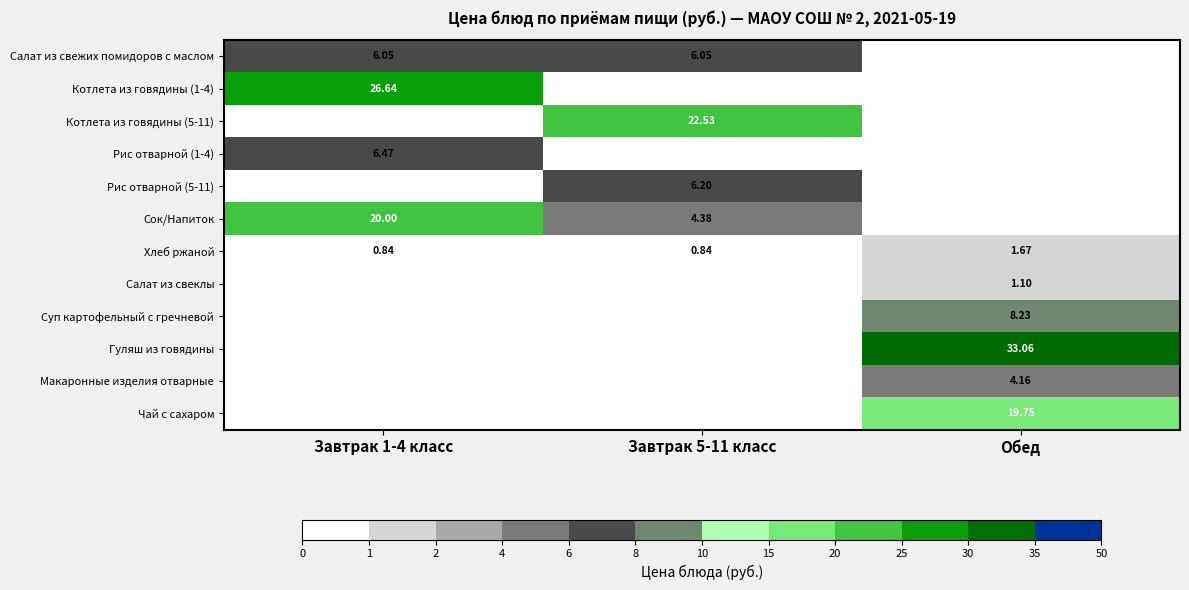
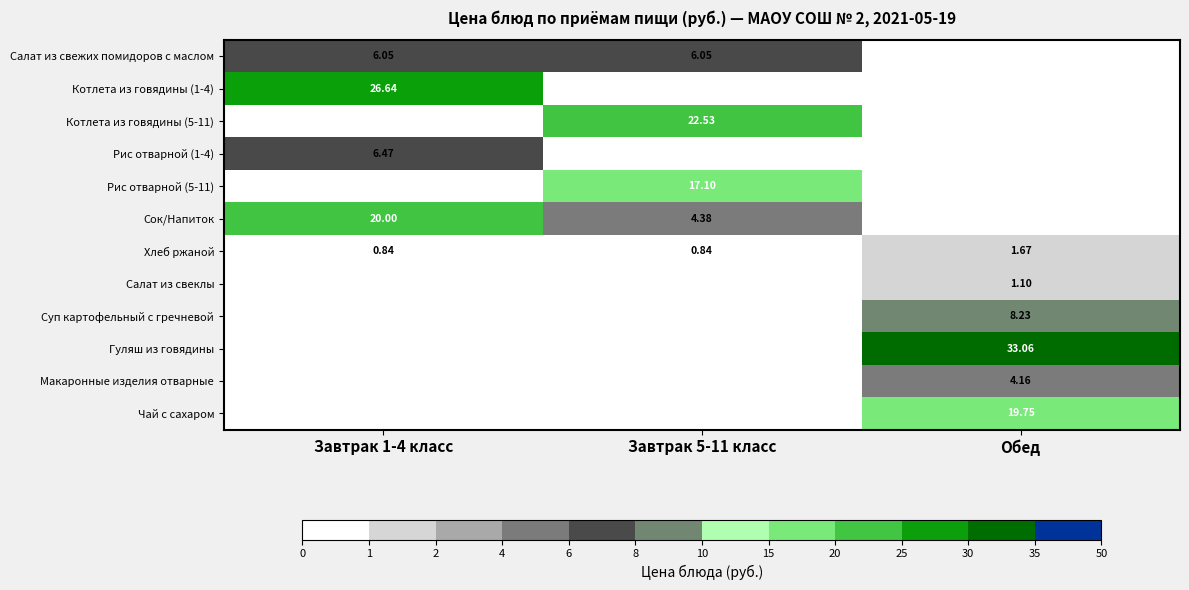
  {
    "Салат из свежих помидоров с маслом": {
      "Завтрак 1-4 класс": 6.05,
      "Завтрак 5-11 класс": 6.05
    },
    "Котлета из говядины (1-4)": {
      "Завтрак 1-4 класс": 26.64
    },
    "Котлета из говядины (5-11)": {
      "Завтрак 5-11 класс": 22.53
    },
    "Рис отварной (1-4)": {
      "Завтрак 1-4 класс": 6.47
    },
    "Рис отварной (5-11)": {
-     "Завтрак 5-11 класс": 6.20
+     "Завтрак 5-11 класс": 17.10
    },
    "Сок/Напиток": {
      "Завтрак 1-4 класс": 20.00,
      "Завтрак 5-11 класс": 4.38
    },
    "Хлеб ржаной": {
      "Завтрак 1-4 класс": 0.84,
      "Завтрак 5-11 класс": 0.84,
      "Обед": 1.67
    },
    "Салат из свеклы": {
      "Обед": 1.10
    },
    "Суп картофельный с гречневой": {
      "Обед": 8.23
    },
    "Гуляш из говядины": {
      "Обед": 33.06
    },
    "Макаронные изделия отварные": {
      "Обед": 4.16
    },
    "Чай с сахаром": {
      "Обед": 19.75
    }
  }
